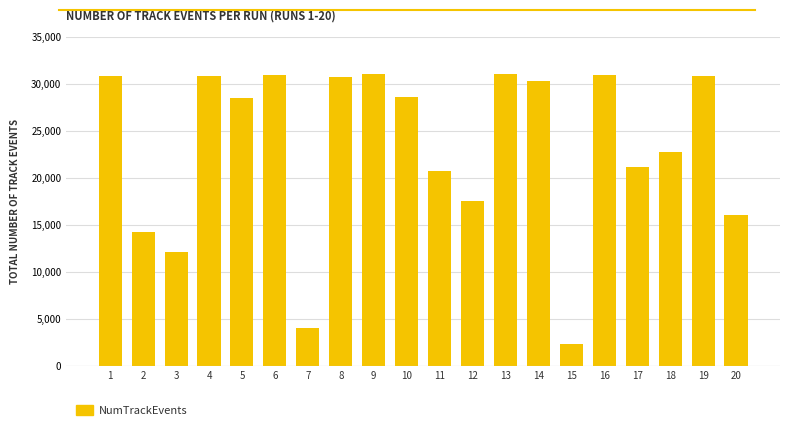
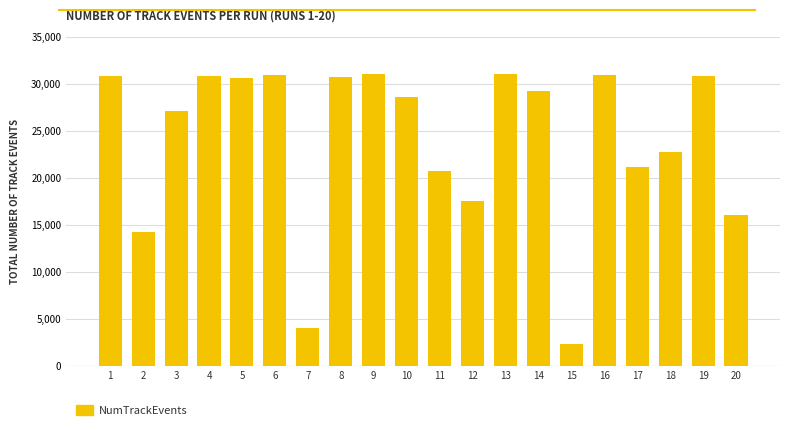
  {
    "1": "31,000",
    "2": "14,000",
-   "3": "12,000",
+   "3": "27,000",
    "4": "31,000",
-   "5": "28,000",
+   "5": "31,000",
    "6": "31,000",
    "7": "4,000",
    "8": "31,000",
    "9": "31,000",
    "10": "29,000",
    "11": "21,000",
    "12": "18,000",
    "13": "31,000",
-   "14": "30,000",
+   "14": "29,000",
    "15": "2,000",
    "16": "31,000",
    "17": "21,000",
    "18": "23,000",
    "19": "31,000",
    "20": "16,000"
  }
